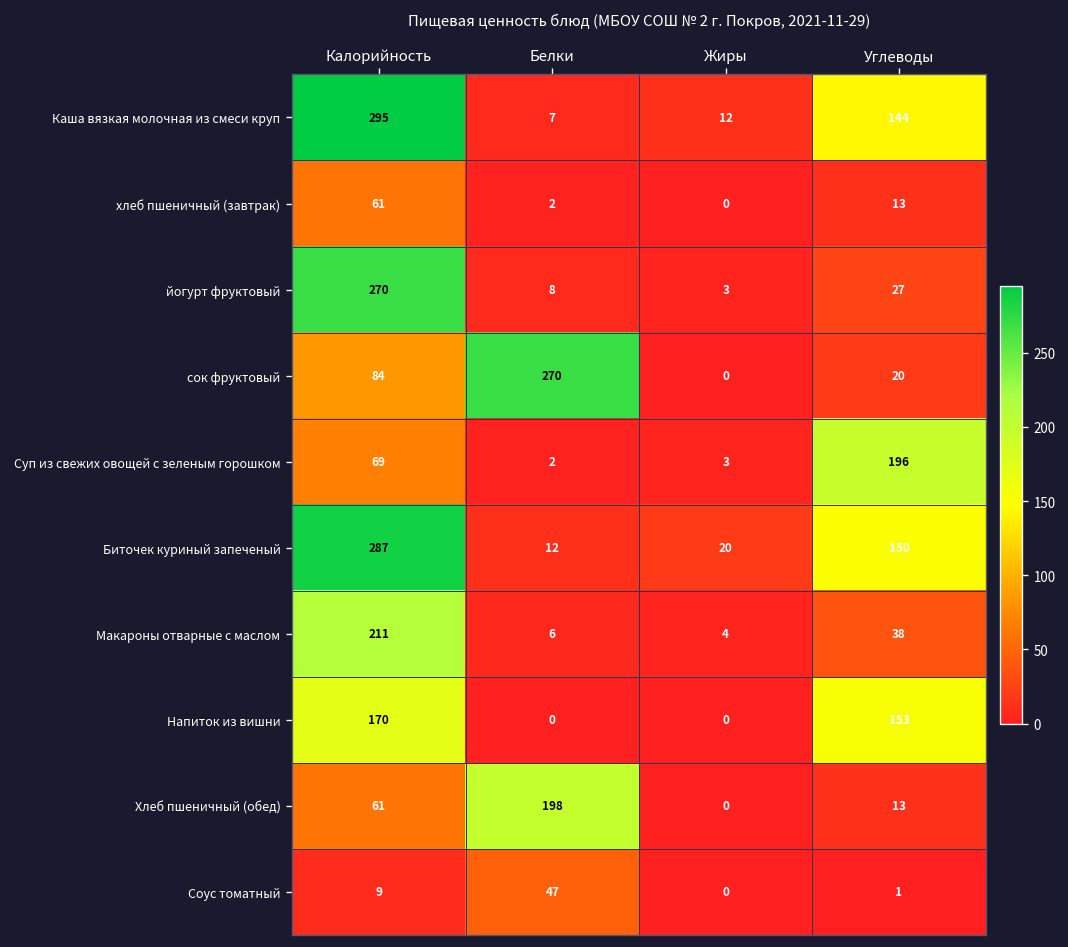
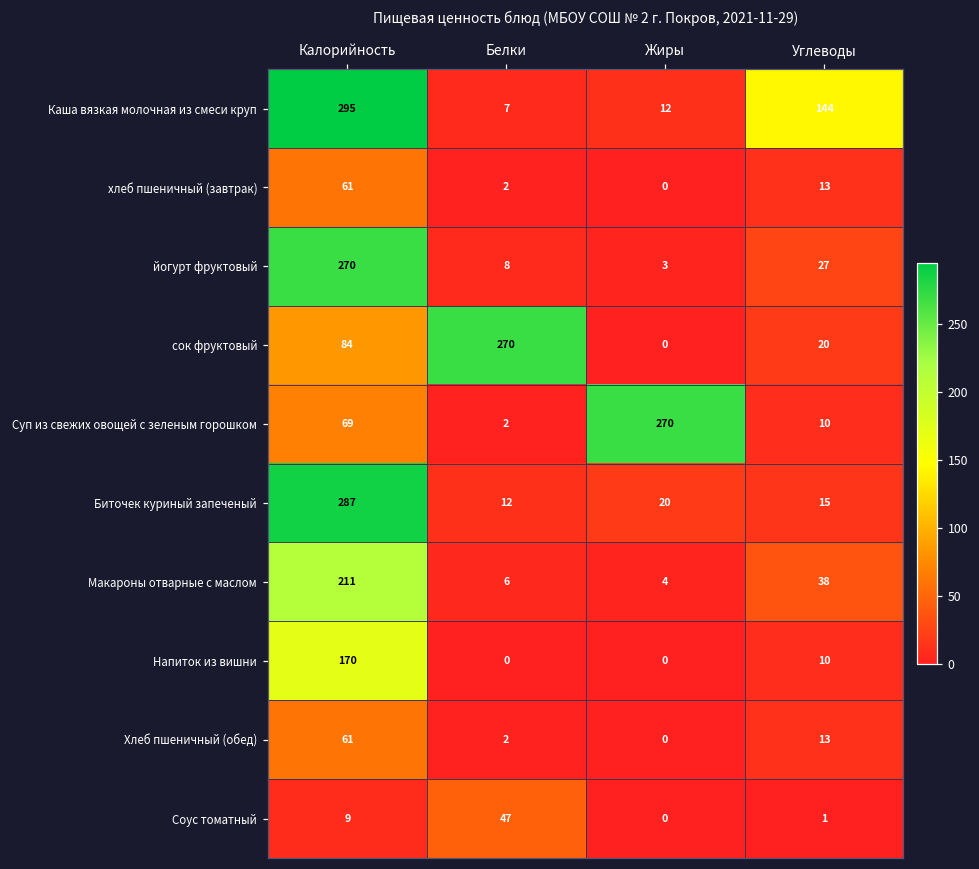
  {
    "Каша вязкая молочная из смеси круп": {
      "Калорийность": 295,
      "Белки": 7,
      "Жиры": 12,
      "Углеводы": 144
    },
    "хлеб пшеничный (завтрак)": {
      "Калорийность": 61,
      "Белки": 2,
      "Жиры": 0,
      "Углеводы": 13
    },
    "йогурт фруктовый": {
      "Калорийность": 270,
      "Белки": 8,
      "Жиры": 3,
      "Углеводы": 27
    },
    "сок фруктовый": {
      "Калорийность": 84,
      "Белки": 270,
      "Жиры": 0,
      "Углеводы": 20
    },
    "Суп из свежих овощей с зеленым горошком": {
      "Калорийность": 69,
      "Белки": 2,
-     "Жиры": 3,
-     "Углеводы": 196
+     "Жиры": 270,
+     "Углеводы": 10
    },
    "Биточек куриный запеченый": {
      "Калорийность": 287,
      "Белки": 12,
      "Жиры": 20,
-     "Углеводы": 150
+     "Углеводы": 15
    },
    "Макароны отварные с маслом": {
      "Калорийность": 211,
      "Белки": 6,
      "Жиры": 4,
      "Углеводы": 38
    },
    "Напиток из вишни": {
      "Калорийность": 170,
      "Белки": 0,
      "Жиры": 0,
-     "Углеводы": 153
+     "Углеводы": 10
    },
    "Хлеб пшеничный (обед)": {
      "Калорийность": 61,
-     "Белки": 198,
+     "Белки": 2,
      "Жиры": 0,
      "Углеводы": 13
    },
    "Соус томатный": {
      "Калорийность": 9,
      "Белки": 47,
      "Жиры": 0,
      "Углеводы": 1
    }
  }
